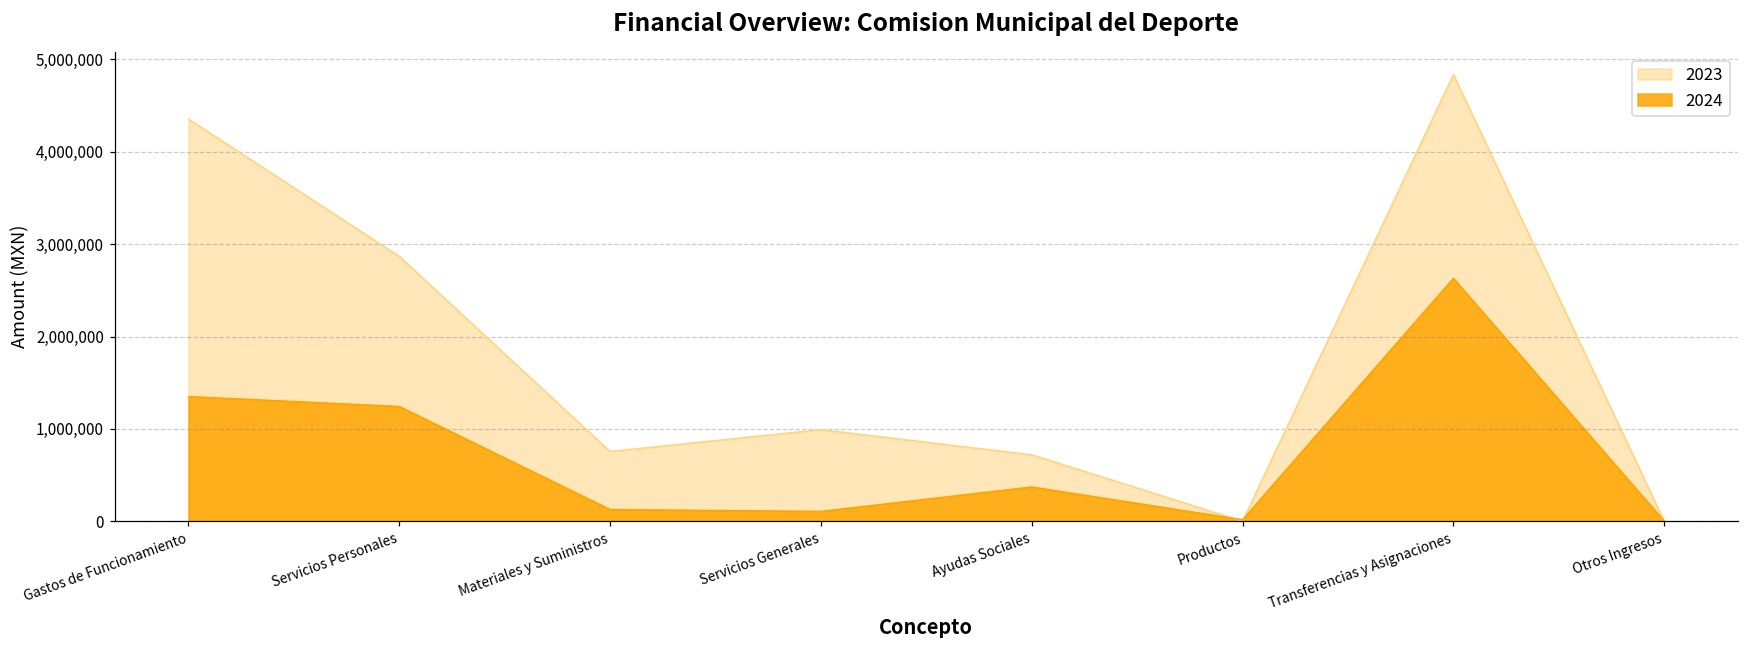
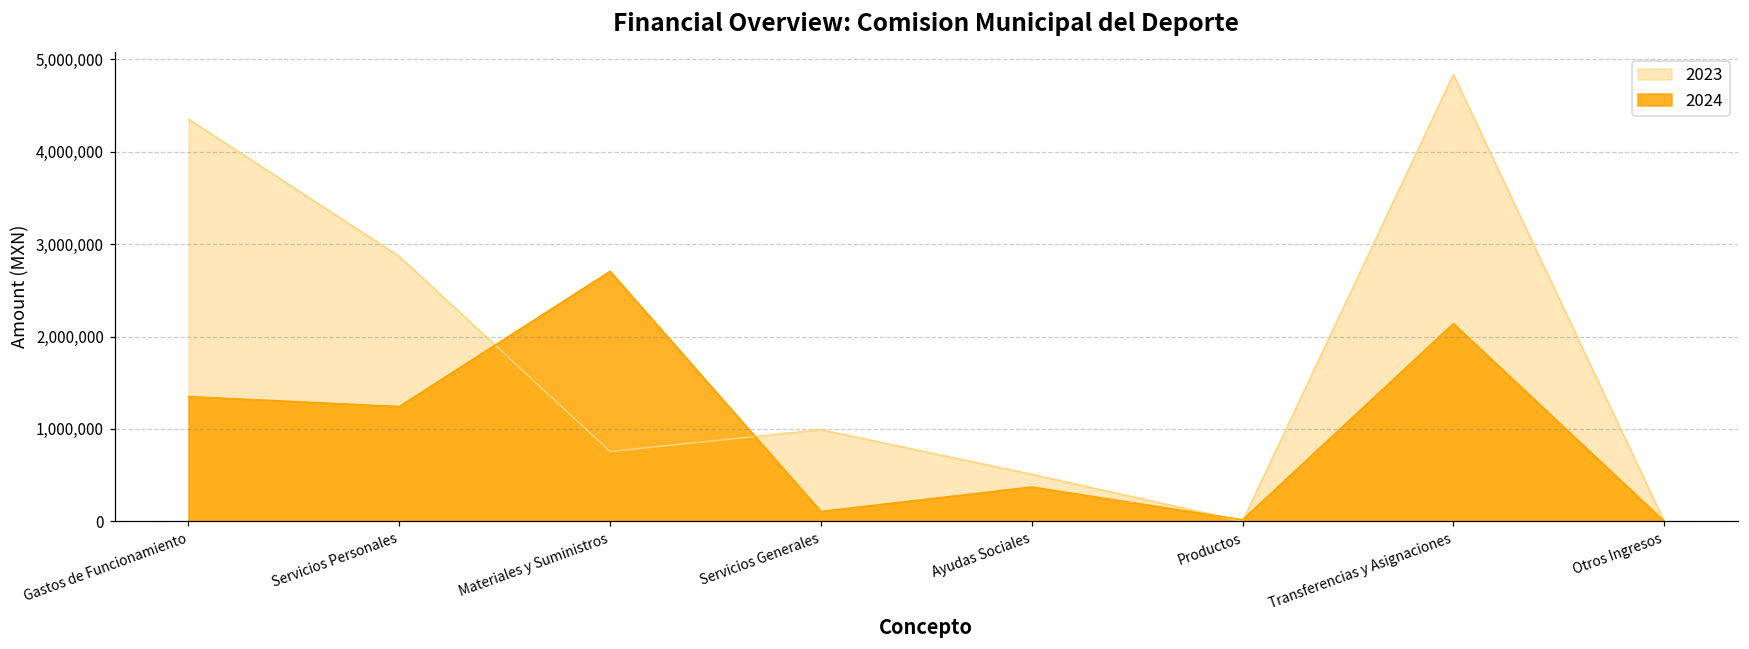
  {
    "2023": {
      "Gastos de Funcionamiento": "4,400,000",
      "Servicios Personales": "2,900,000",
      "Materiales y Suministros": "800,000",
      "Servicios Generales": "1,000,000",
-     "Ayudas Sociales": "700,000",
+     "Ayudas Sociales": "500,000",
      "Transferencias y Asignaciones": "4,800,000"
    },
    "2024": {
      "Gastos de Funcionamiento": "1,400,000",
      "Servicios Personales": "1,200,000",
-     "Materiales y Suministros": "100,000",
+     "Materiales y Suministros": "2,700,000",
      "Servicios Generales": "100,000",
      "Ayudas Sociales": "400,000",
-     "Transferencias y Asignaciones": "2,600,000"
+     "Transferencias y Asignaciones": "2,100,000"
    }
  }
